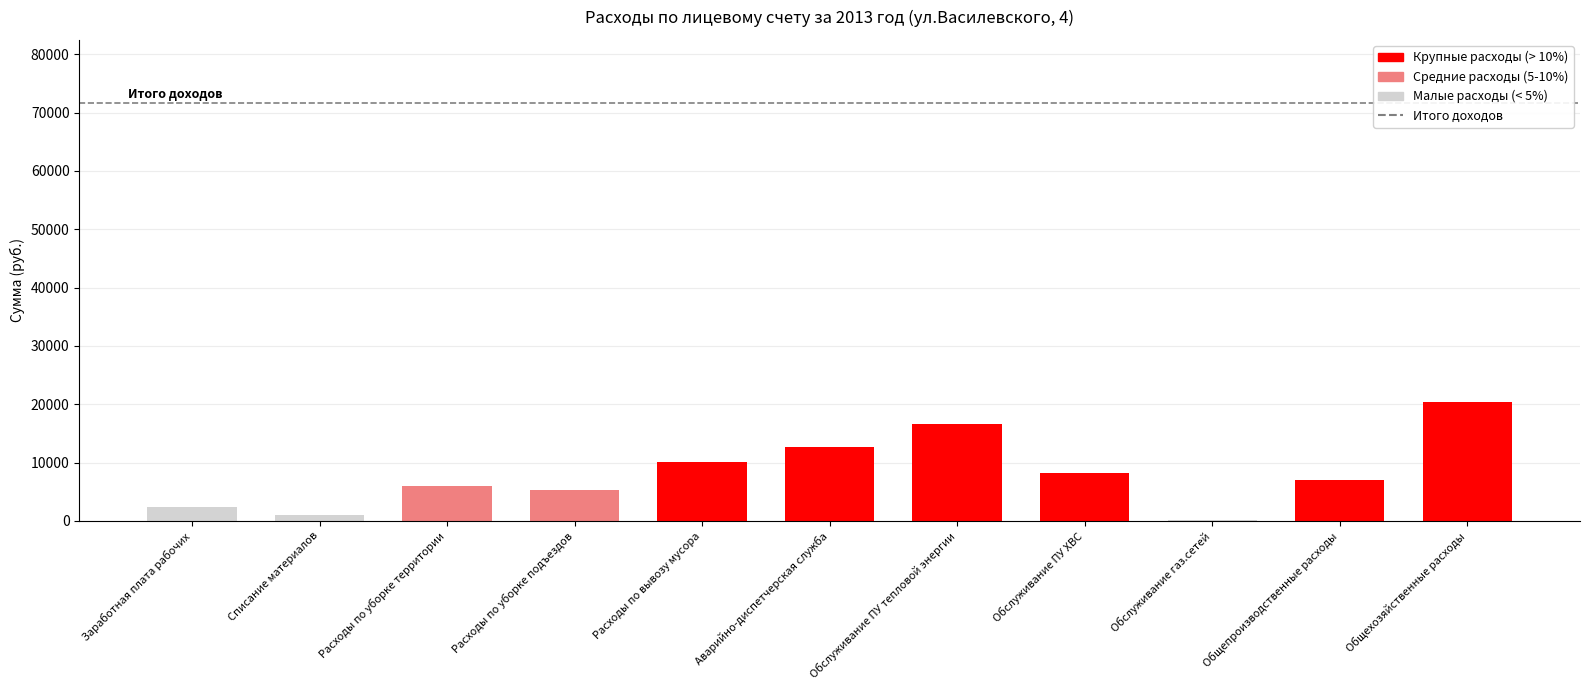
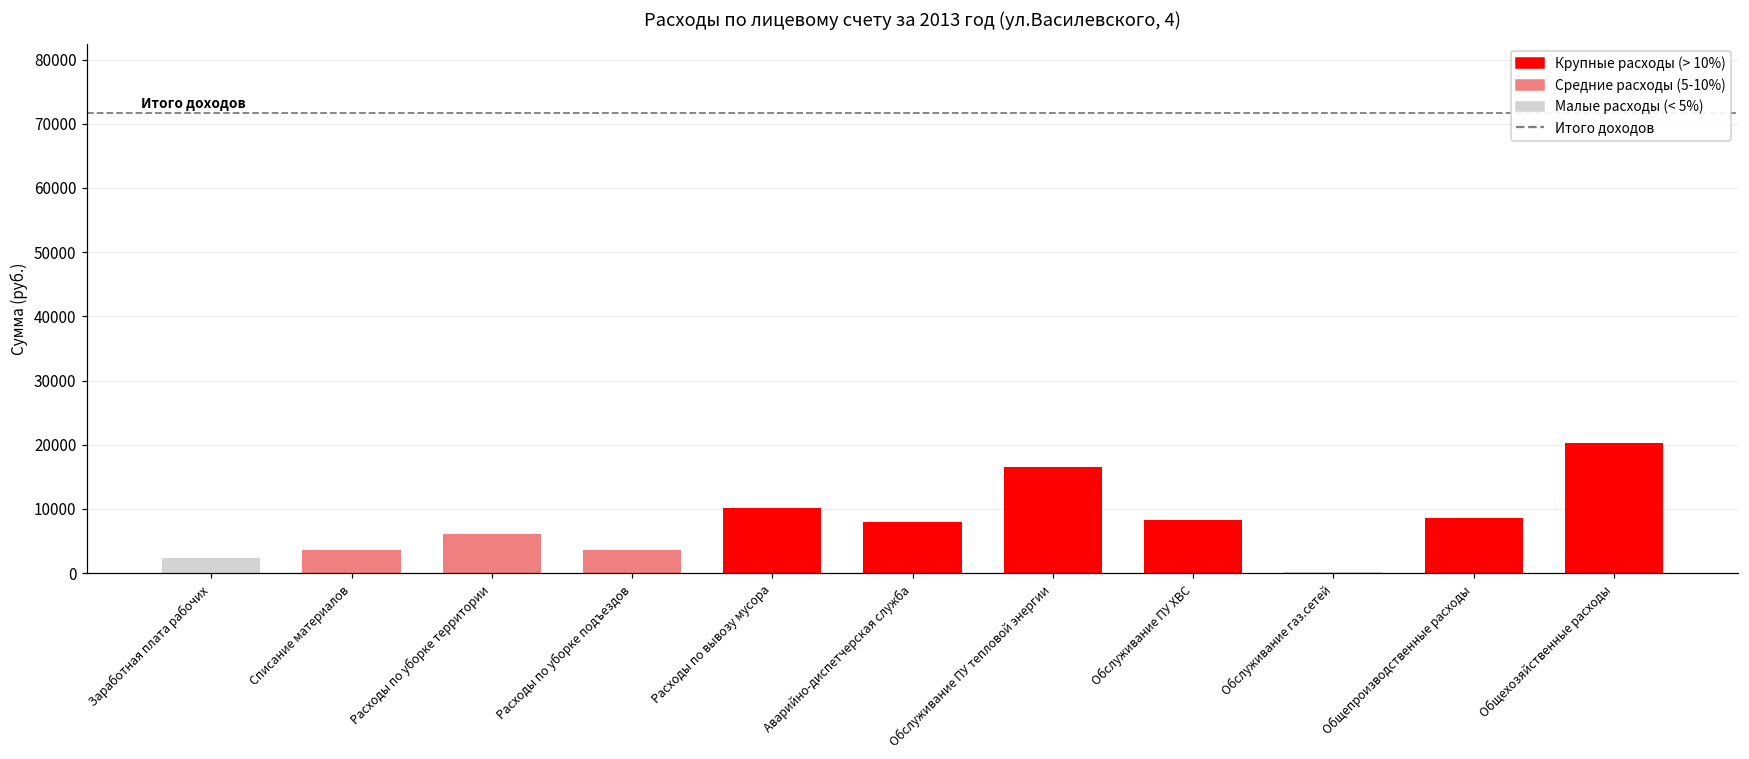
  {
    "Заработная плата рабочих": 2000,
-   "Списание материалов": 1000,
+   "Списание материалов": 4000,
    "Расходы по уборке территории": 6000,
-   "Расходы по уборке подъездов": 5000,
+   "Расходы по уборке подъездов": 4000,
    "Расходы по вывозу мусора": 10000,
-   "Аварийно-диспетчерская служба": 13000,
+   "Аварийно-диспетчерская служба": 8000,
    "Обслуживание ПУ тепловой энергии": 17000,
    "Обслуживание ПУ ХВС": 8000,
-   "Общепроизводственные расходы": 7000,
+   "Общепроизводственные расходы": 9000,
    "Общехозяйственные расходы": 20000
  }
